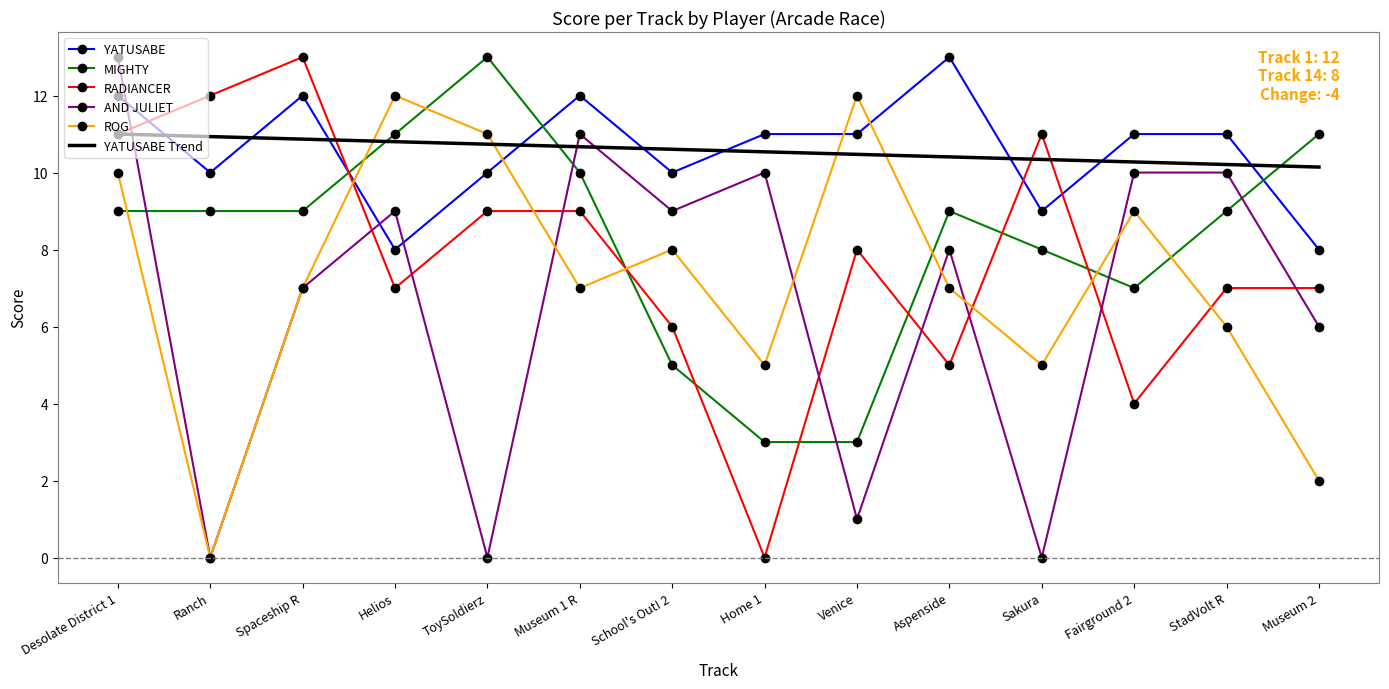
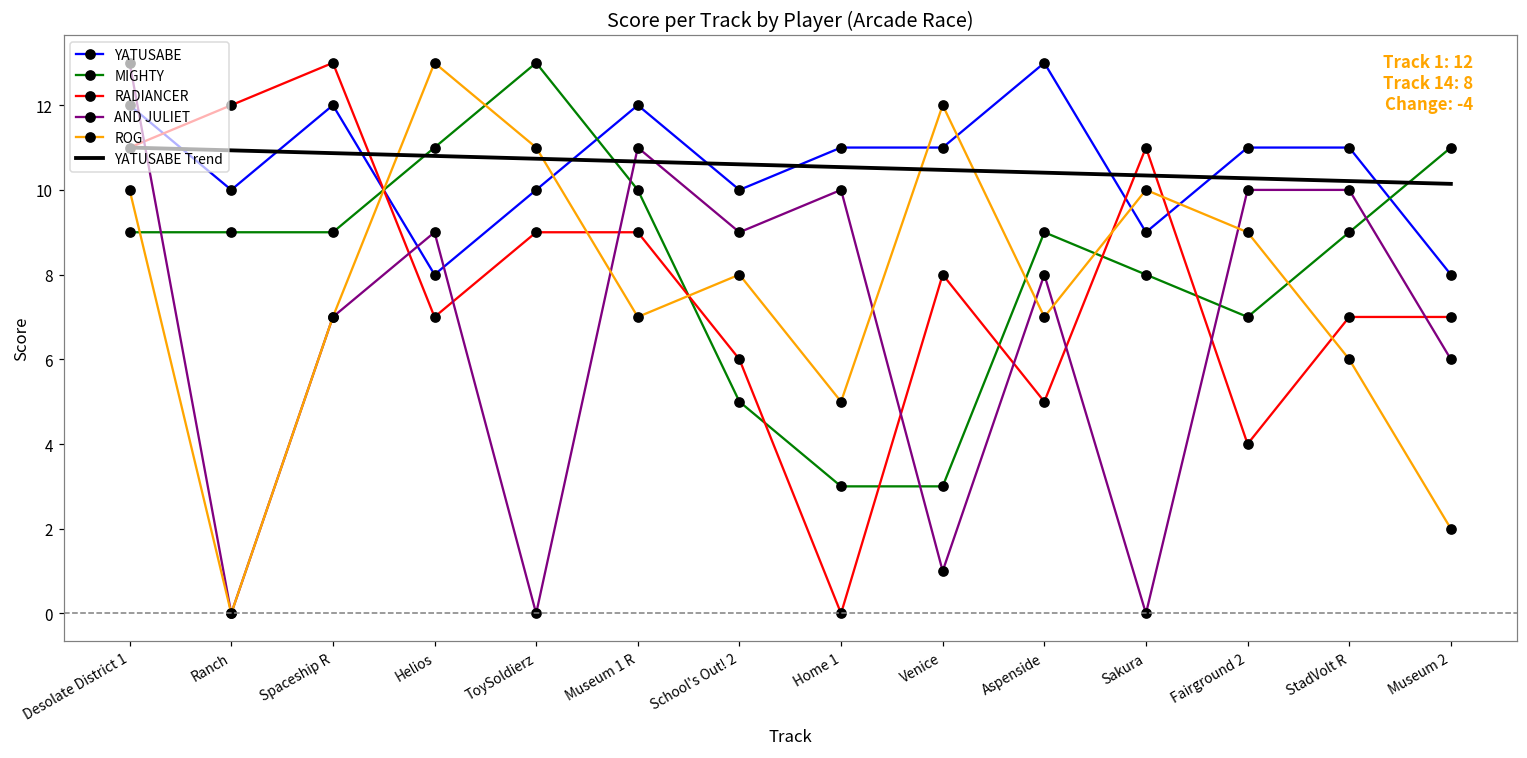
  {
    "YATUSABE": {
      "Ranch": 10,
      "Spaceship R": 12,
      "Helios": 8,
      "ToySoldierz": 10,
      "Museum 1 R": 12,
      "School's Out! 2": 10,
      "Home 1": 11,
      "Venice": 11,
      "Aspenside": 13,
      "Sakura": 9,
      "Fairground 2": 11,
      "StadVolt R": 11,
      "Museum 2": 8
    },
    "MIGHTY": {
      "Desolate District 1": 9,
      "Ranch": 9,
      "Spaceship R": 9,
      "Helios": 11,
      "ToySoldierz": 13,
      "Museum 1 R": 10,
      "School's Out! 2": 5,
      "Home 1": 3,
      "Venice": 3,
      "Aspenside": 9,
      "Sakura": 8,
      "Fairground 2": 7,
      "StadVolt R": 9,
      "Museum 2": 11
    },
    "RADIANCER": {
      "Ranch": 12,
      "Spaceship R": 13,
      "Helios": 7,
      "ToySoldierz": 9,
      "Museum 1 R": 9,
      "School's Out! 2": 6,
      "Home 1": 0,
      "Venice": 8,
      "Aspenside": 5,
      "Sakura": 11,
      "Fairground 2": 4,
      "StadVolt R": 7,
      "Museum 2": 7
    },
    "AND JULIET": {
      "Helios": 9,
      "ToySoldierz": 0,
      "Museum 1 R": 11,
      "School's Out! 2": 9,
      "Home 1": 10,
      "Venice": 1,
      "Aspenside": 8,
      "Sakura": 0,
      "Fairground 2": 10,
      "StadVolt R": 10,
      "Museum 2": 6
    },
    "ROG": {
      "Desolate District 1": 10,
-     "Helios": 12,
+     "Helios": 13,
      "ToySoldierz": 11,
      "Museum 1 R": 7,
      "School's Out! 2": 8,
      "Home 1": 5,
      "Venice": 12,
      "Aspenside": 7,
-     "Sakura": 5,
+     "Sakura": 10,
      "Fairground 2": 9,
      "StadVolt R": 6,
      "Museum 2": 2
    },
    "YATUSABE Trend": {
      "Ranch": 10.9,
      "Spaceship R": 10.9,
      "Helios": 10.8,
      "ToySoldierz": 10.7,
      "Museum 1 R": 10.7,
      "School's Out! 2": 10.6,
      "Home 1": 10.5,
      "Venice": 10.5,
      "Aspenside": 10.4,
      "Sakura": 10.3,
      "Fairground 2": 10.3,
      "StadVolt R": 10.2,
      "Museum 2": 10.1
    }
  }
